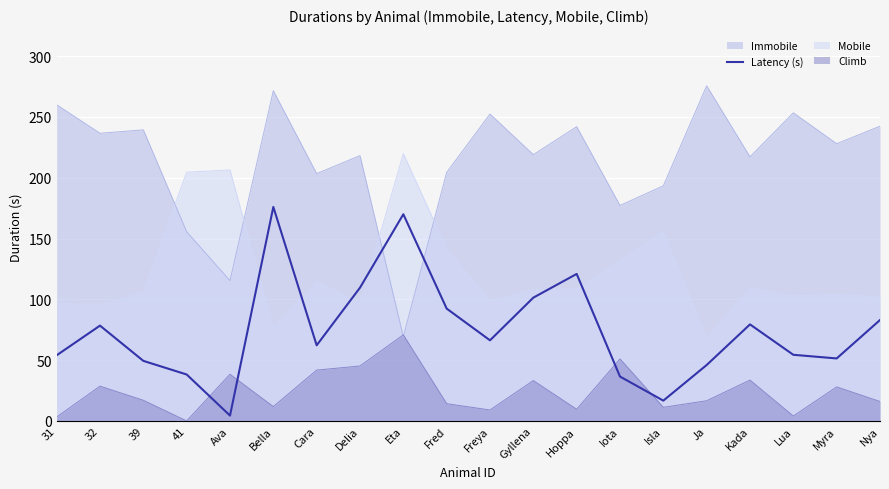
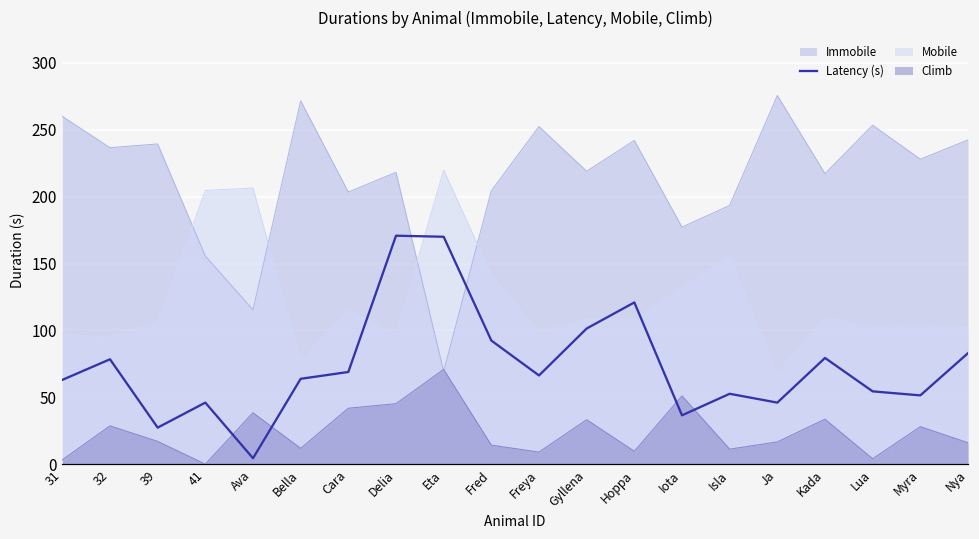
  {
    "Latency (s)": {
-     "31": 54,
+     "31": 63,
      "32": 78,
-     "39": 49,
-     "41": 38,
+     "39": 27,
+     "41": 46,
      "Ava": 4,
-     "Bella": 176,
-     "Cara": 62,
-     "Delia": 110,
+     "Bella": 64,
+     "Cara": 69,
+     "Delia": 171,
      "Eta": 170,
      "Fred": 92,
      "Freya": 66,
      "Gyllena": 101,
      "Hoppa": 121,
      "Iota": 37,
-     "Isla": 17,
+     "Isla": 53,
      "Ja": 46,
      "Kada": 79,
      "Lua": 54,
      "Myra": 51,
      "Nya": 83
    }
  }
